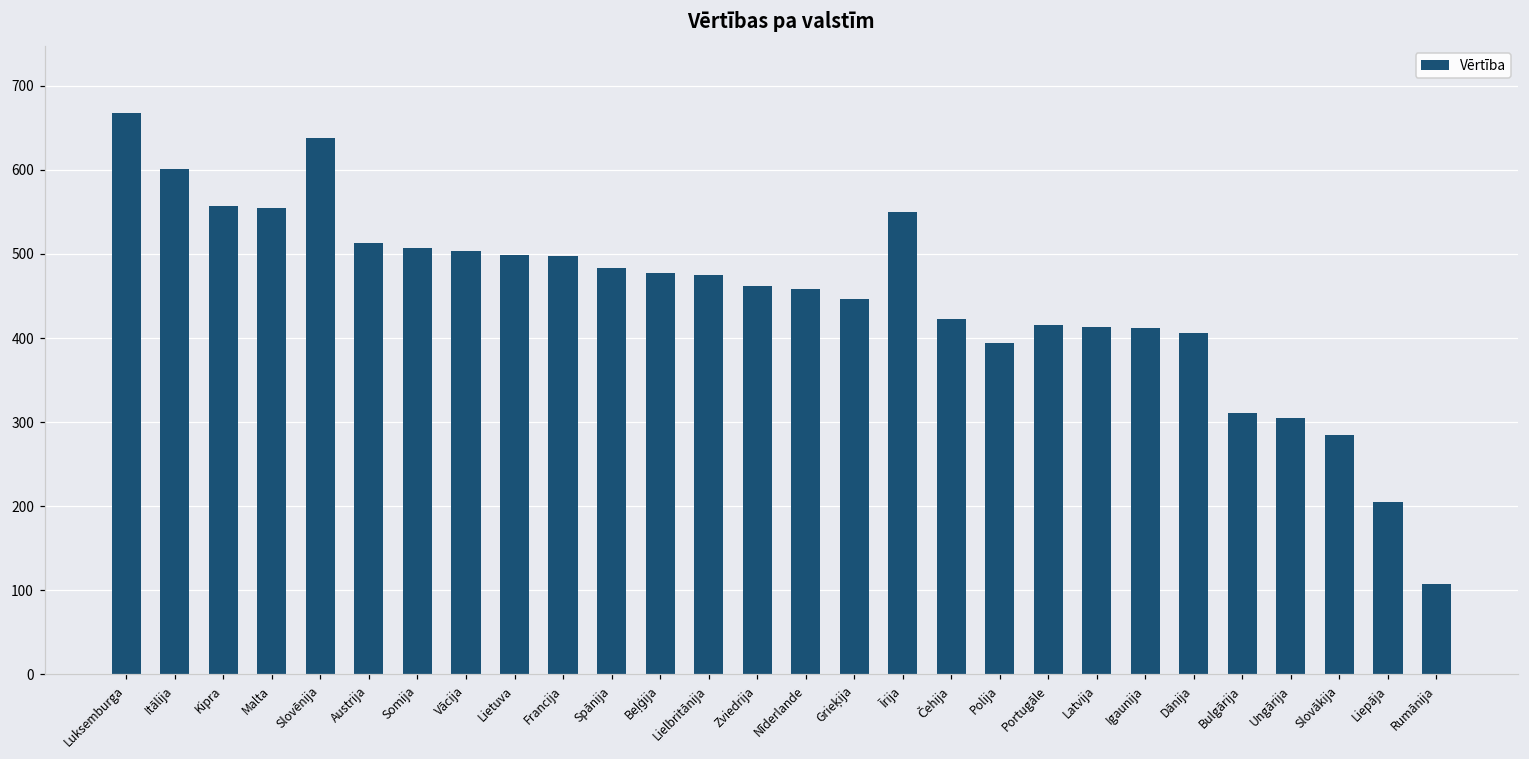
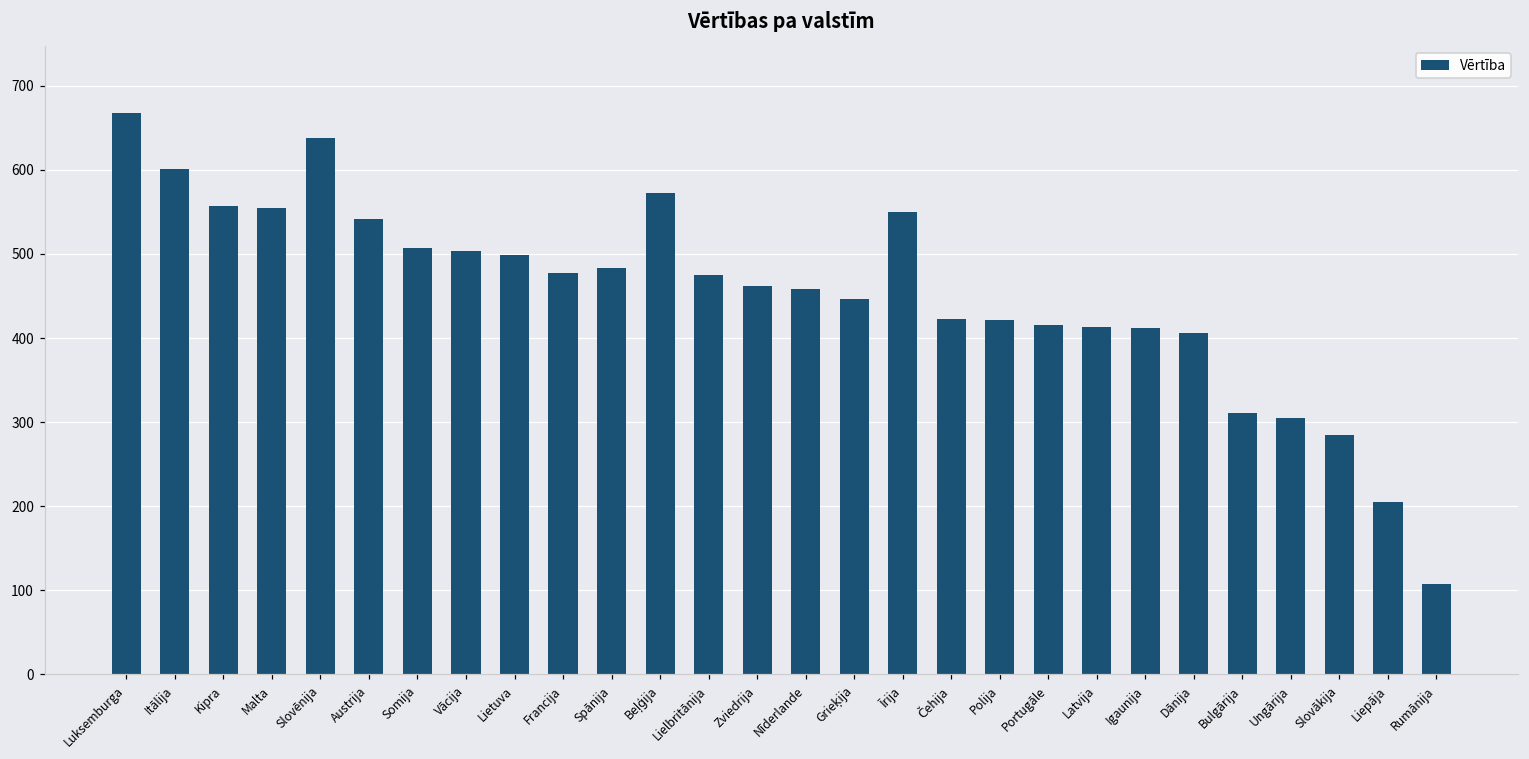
  {
    "Luksemburga": 670,
    "Itālija": 600,
    "Kipra": 560,
    "Malta": 560,
    "Slovēnija": 640,
-   "Austrija": 510,
+   "Austrija": 540,
    "Somija": 510,
    "Vācija": 500,
    "Lietuva": 500,
-   "Francija": 500,
+   "Francija": 480,
    "Spānija": 480,
-   "Beļģija": 480,
+   "Beļģija": 570,
    "Lielbritānija": 480,
    "Zviedrija": 460,
    "Nīderlande": 460,
    "Grieķija": 450,
    "Īrija": 550,
    "Čehija": 420,
-   "Polija": 390,
+   "Polija": 420,
    "Portugāle": 420,
    "Latvija": 410,
    "Igaunija": 410,
    "Dānija": 410,
    "Bulgārija": 310,
    "Ungārija": 310,
    "Slovākija": 290,
    "Liepāja": 210,
    "Rumānija": 110
  }
